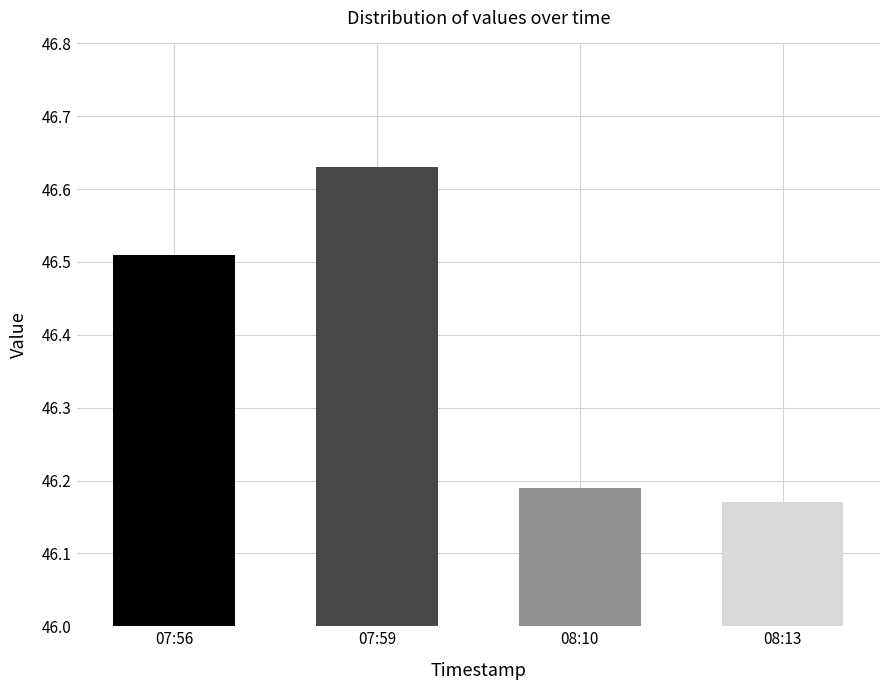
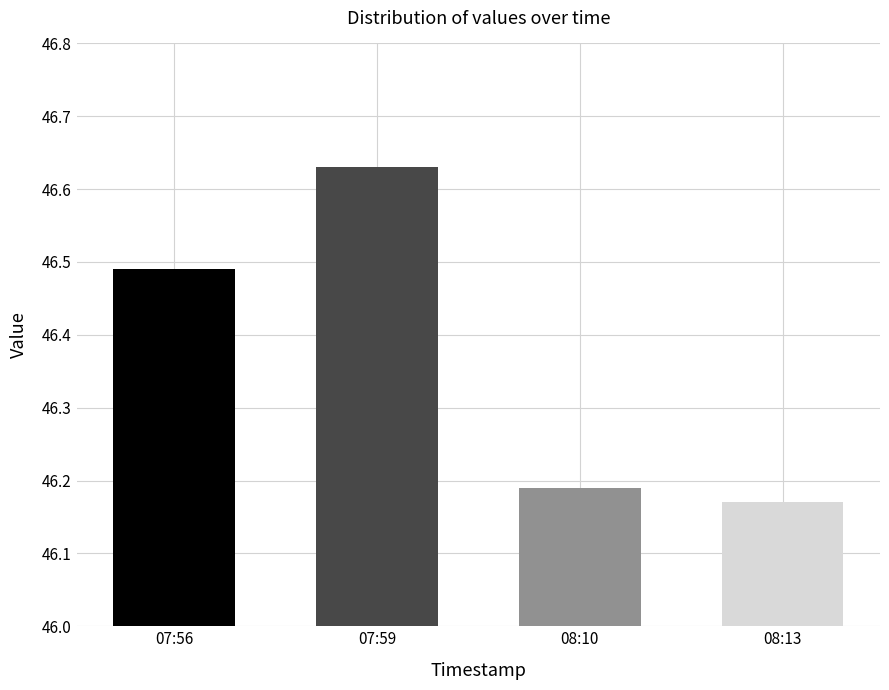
  {
-   "07:56": 46.51,
+   "07:56": 46.49,
    "07:59": 46.63,
    "08:10": 46.19,
    "08:13": 46.17
  }
